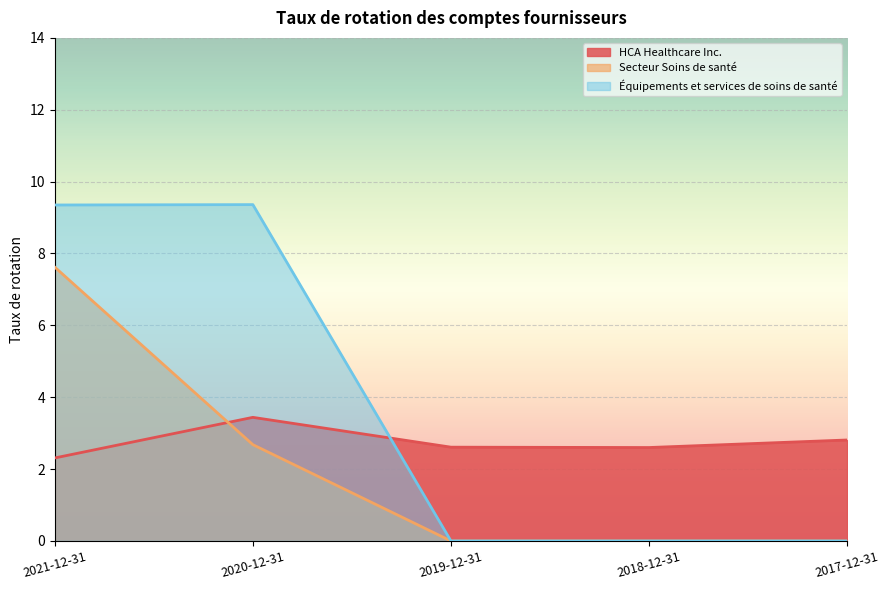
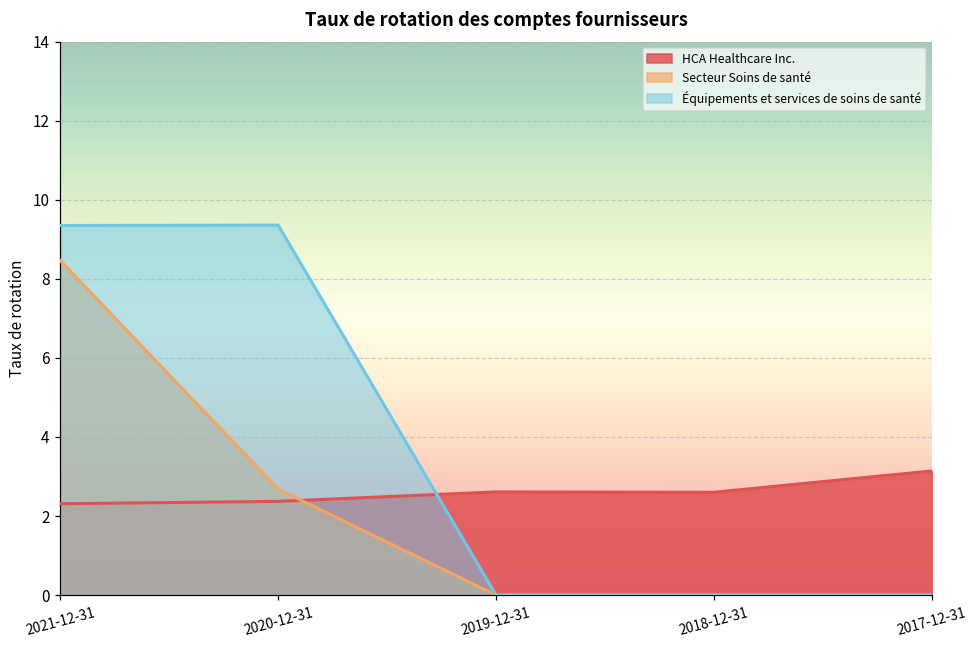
  {
    "HCA Healthcare Inc.": {
      "2021-12-31": 2.3,
-     "2020-12-31": 3.4,
+     "2020-12-31": 2.4,
      "2019-12-31": 2.6,
      "2018-12-31": 2.6,
-     "2017-12-31": 2.8
+     "2017-12-31": 3.1
    },
    "Secteur Soins de santé": {
-     "2021-12-31": 7.6,
+     "2021-12-31": 8.5,
      "2020-12-31": 2.7
    },
    "Équipements et services de soins de santé": {
      "2021-12-31": 9.4,
      "2020-12-31": 9.4
    }
  }
